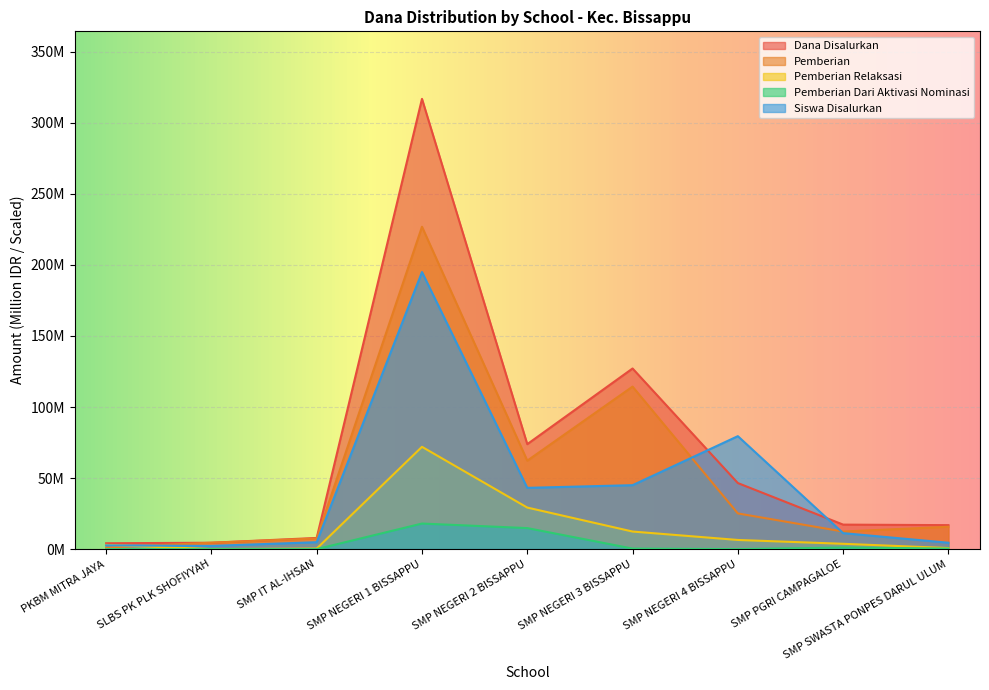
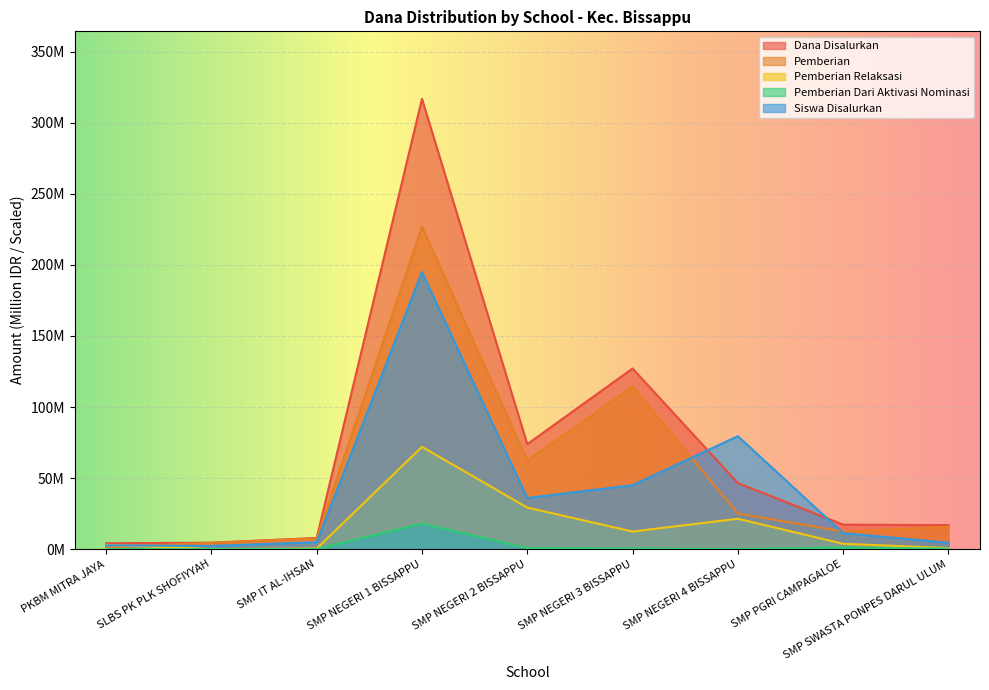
  {
    "Pemberian Relaksasi": {
      "SMP NEGERI 1 BISSAPPU": 72000000,
      "SMP NEGERI 2 BISSAPPU": 29000000,
      "SMP NEGERI 3 BISSAPPU": 12000000,
-     "SMP NEGERI 4 BISSAPPU": 6000000,
+     "SMP NEGERI 4 BISSAPPU": 21000000,
      "SMP PGRI CAMPAGALOE": 4000000
    },
    "Pemberian Dari Aktivasi Nominasi": {
      "SMP NEGERI 1 BISSAPPU": 18000000,
-     "SMP NEGERI 2 BISSAPPU": 15000000,
+     "SMP NEGERI 2 BISSAPPU": 1000000,
      "SMP NEGERI 3 BISSAPPU": 0,
      "SMP NEGERI 4 BISSAPPU": 0,
      "SMP PGRI CAMPAGALOE": 1000000
    },
    "Siswa Disalurkan": {
      "SLBS PK PLK SHOFIYYAH": 2000000,
      "SMP IT AL-IHSAN": 5000000,
      "SMP NEGERI 1 BISSAPPU": 195000000,
-     "SMP NEGERI 2 BISSAPPU": 43000000,
+     "SMP NEGERI 2 BISSAPPU": 36000000,
      "SMP NEGERI 3 BISSAPPU": 45000000,
      "SMP NEGERI 4 BISSAPPU": 80000000,
      "SMP SWASTA PONPES DARUL ULUM": 5000000
    }
  }
